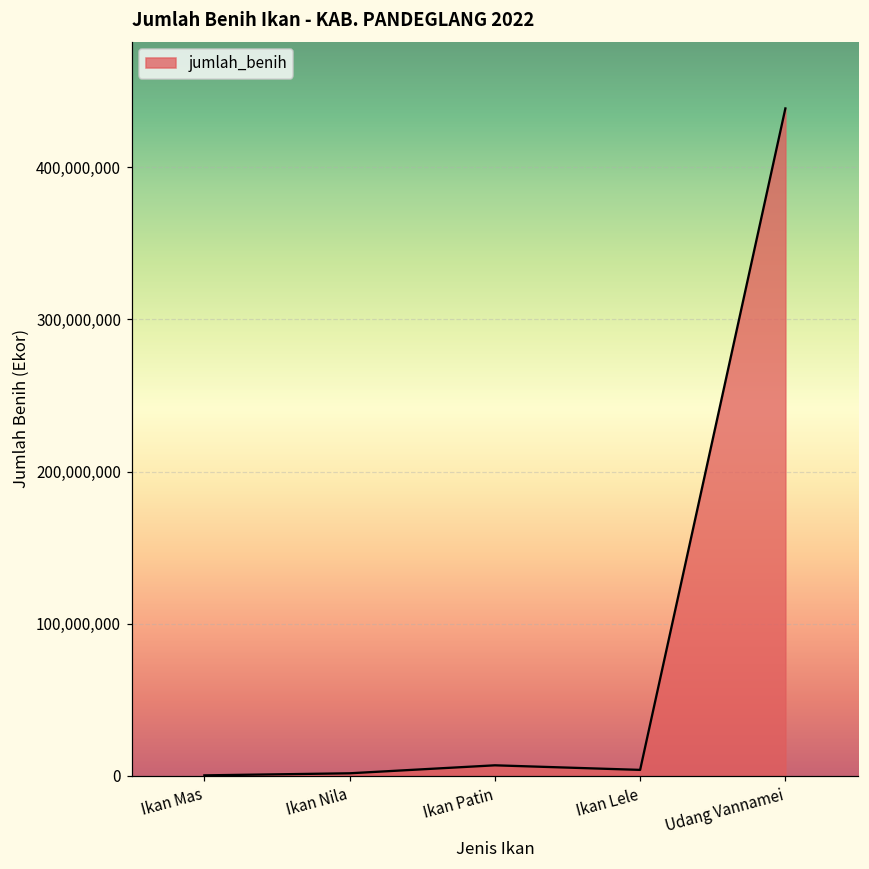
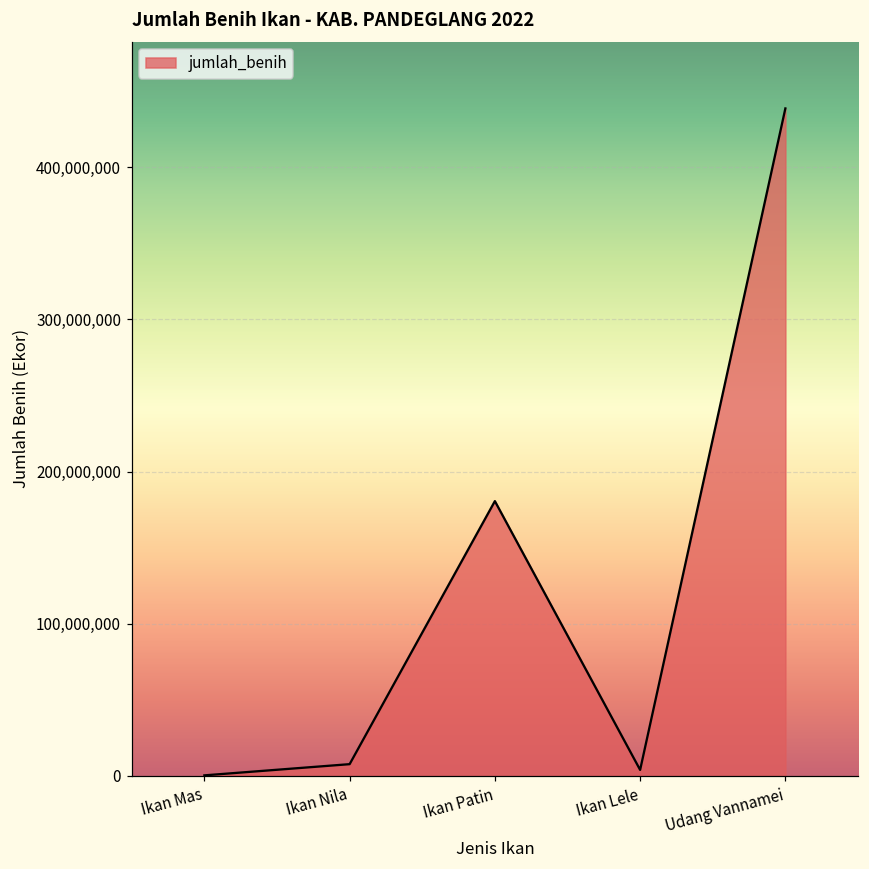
  {
    "Ikan Mas": "0",
-   "Ikan Nila": "2,000,000",
-   "Ikan Patin": "7,000,000",
+   "Ikan Nila": "8,000,000",
+   "Ikan Patin": "181,000,000",
    "Ikan Lele": "4,000,000",
    "Udang Vannamei": "439,000,000"
  }
